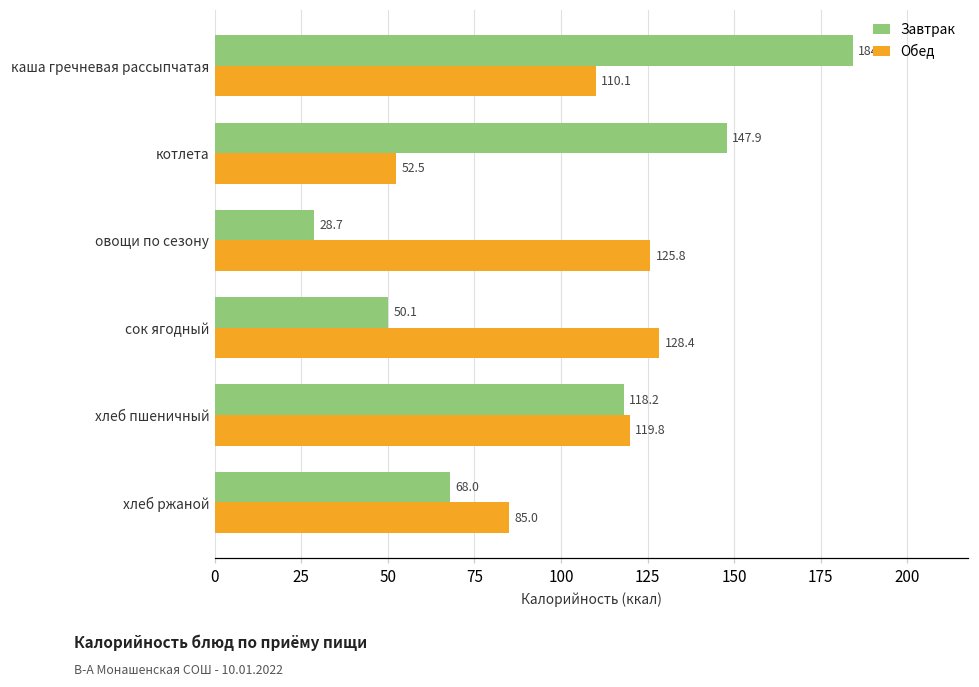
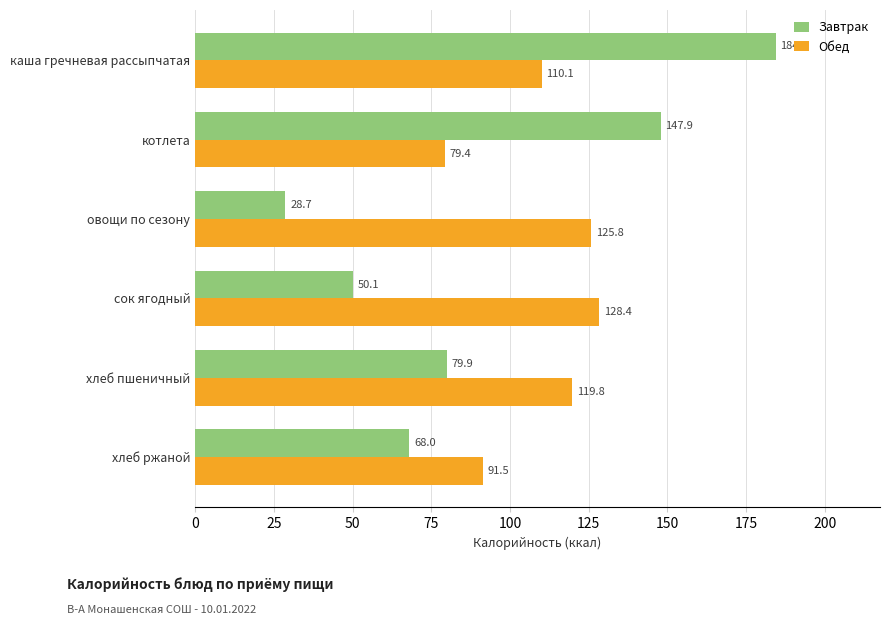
  {
    "Завтрак": {
      "каша гречневая рассыпчатая": 184.4,
      "котлета": 147.9,
      "овощи по сезону": 28.7,
      "сок ягодный": 50.1,
-     "хлеб пшеничный": 118.2,
+     "хлеб пшеничный": 79.9,
      "хлеб ржаной": 68.0
    },
    "Обед": {
      "каша гречневая рассыпчатая": 110.1,
-     "котлета": 52.5,
+     "котлета": 79.4,
      "овощи по сезону": 125.8,
      "сок ягодный": 128.4,
      "хлеб пшеничный": 119.8,
-     "хлеб ржаной": 85.0
+     "хлеб ржаной": 91.5
    }
  }
